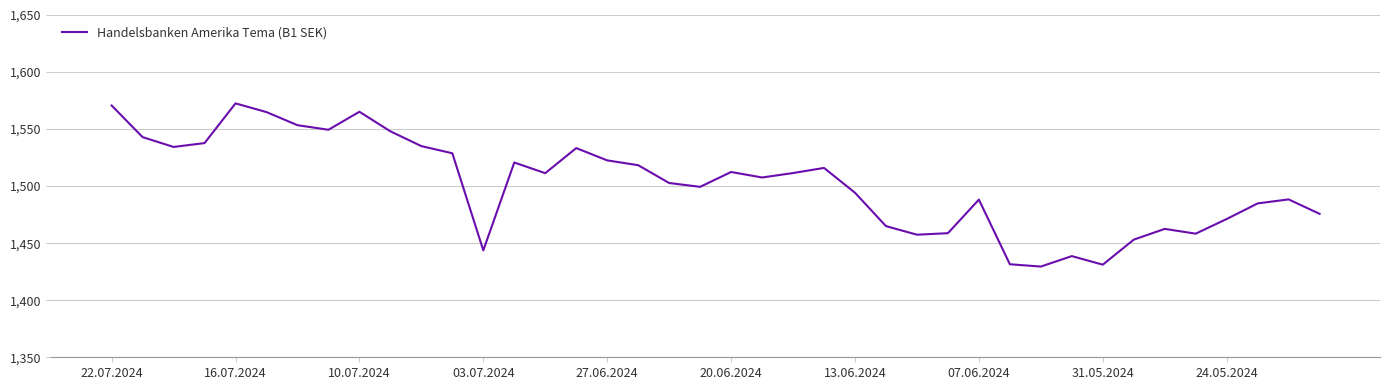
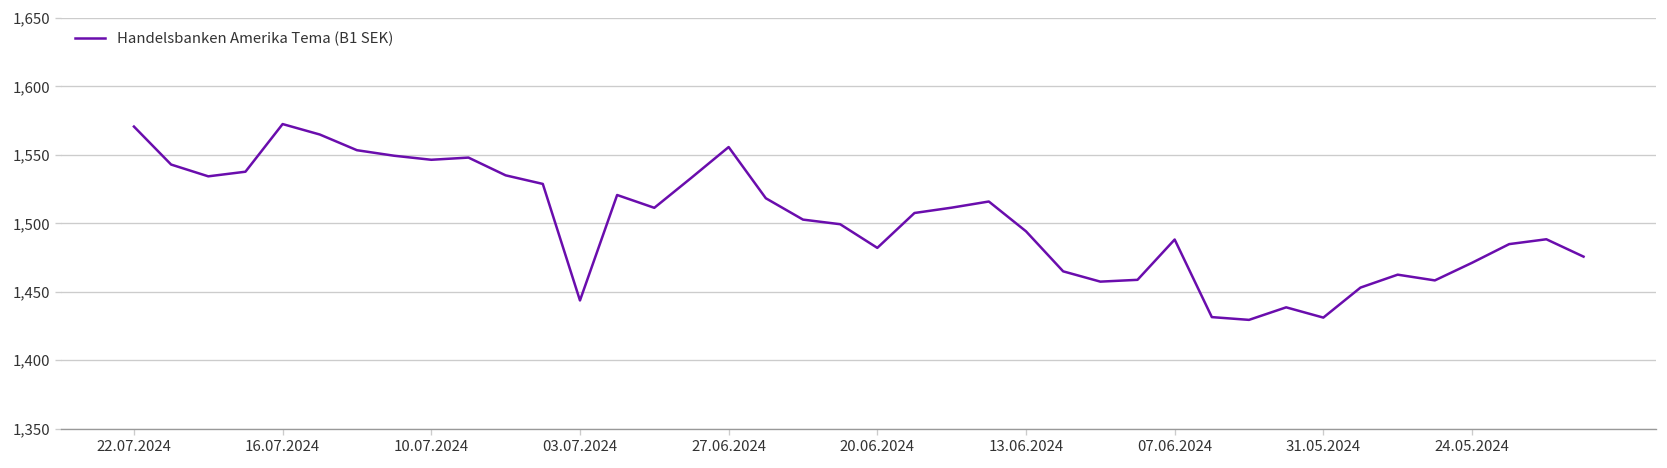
  {
    "22.07.2024": "1,571",
    "16.07.2024": "1,573",
-   "10.07.2024": "1,565",
+   "10.07.2024": "1,546",
    "03.07.2024": "1,444",
-   "27.06.2024": "1,523",
-   "20.06.2024": "1,512",
+   "27.06.2024": "1,556",
+   "20.06.2024": "1,482",
    "13.06.2024": "1,494",
    "07.06.2024": "1,488",
    "31.05.2024": "1,431",
    "24.05.2024": "1,471"
  }
